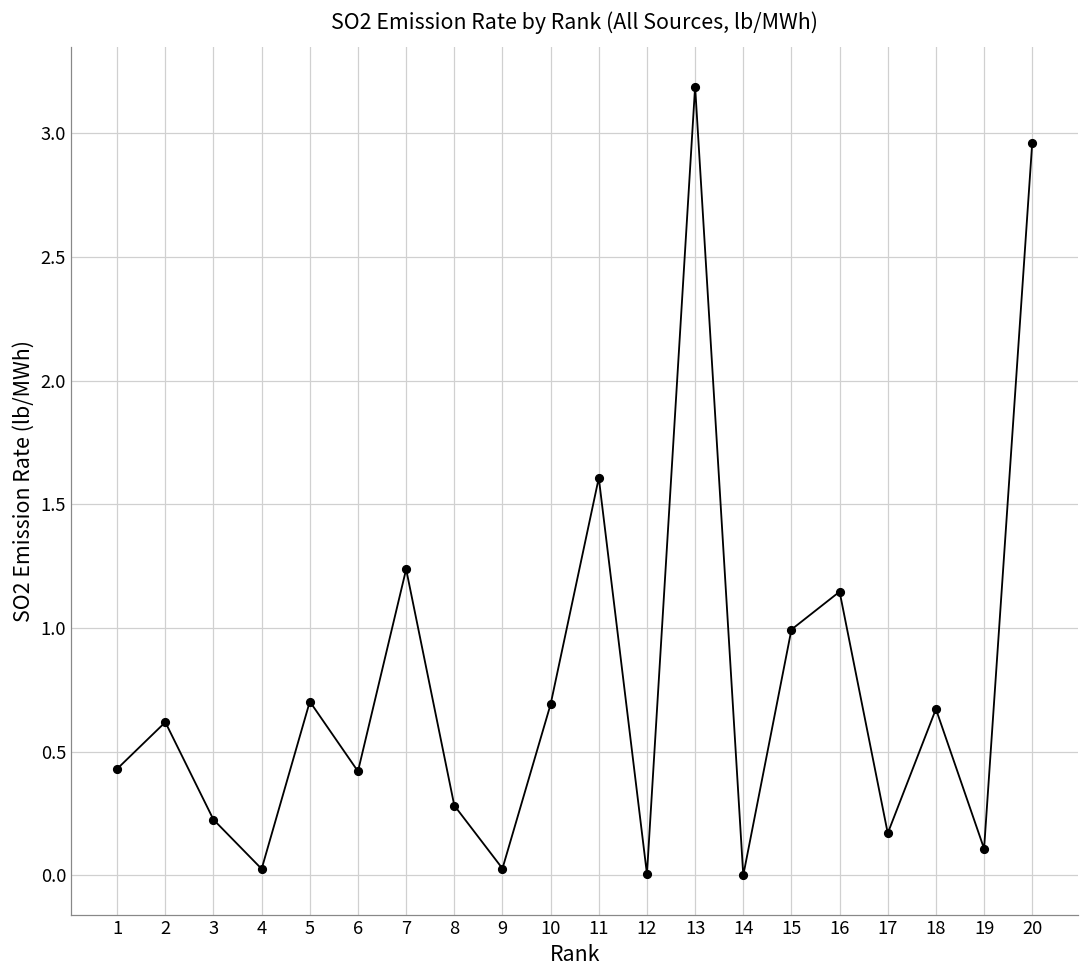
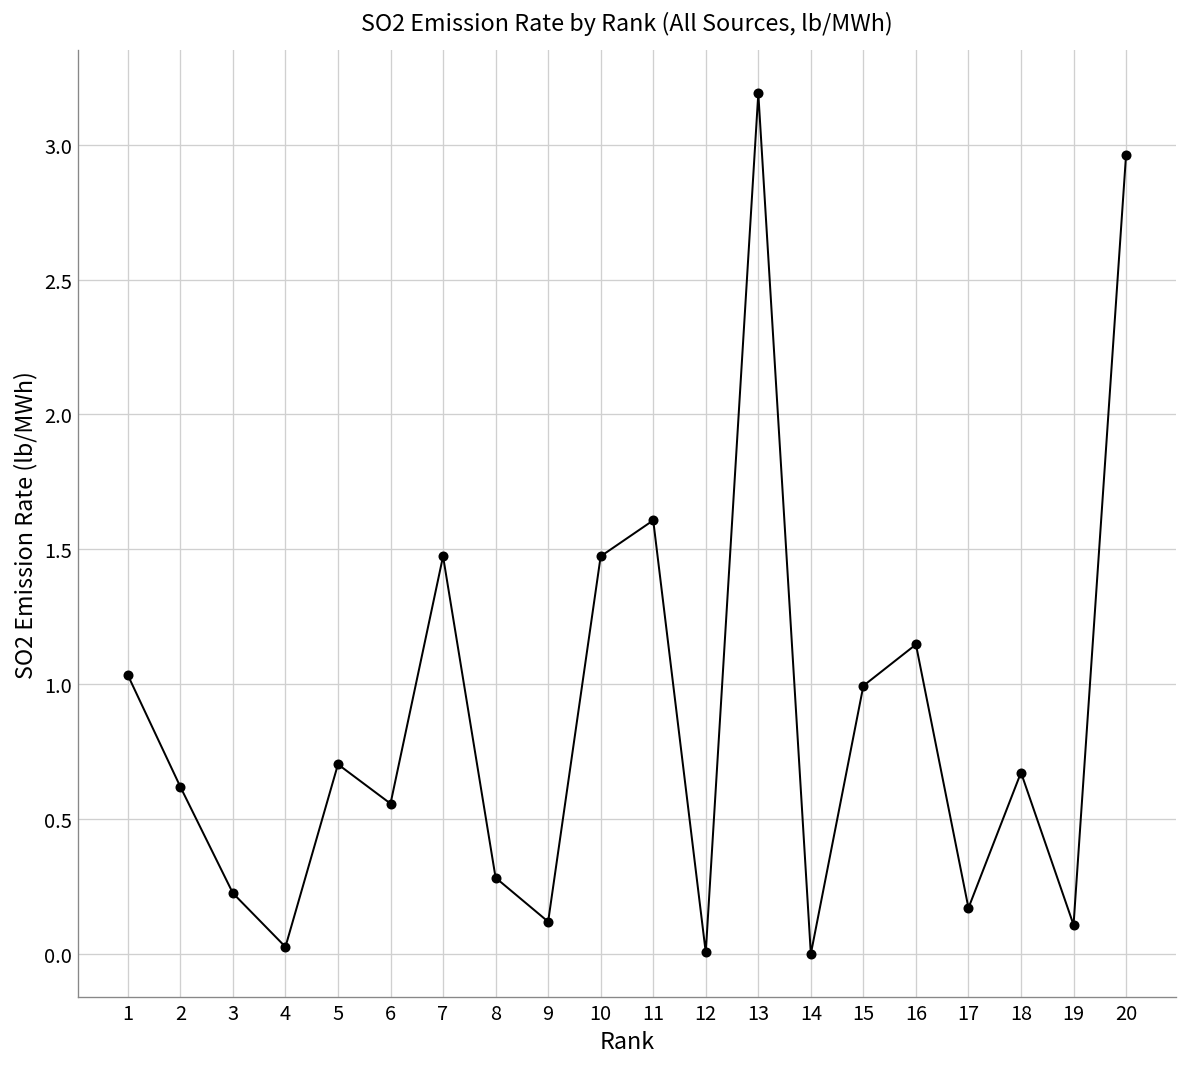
  {
-   "1": 0.43,
+   "1": 1.03,
    "2": 0.62,
    "3": 0.23,
    "4": 0.03,
    "5": 0.70,
-   "6": 0.42,
-   "7": 1.24,
+   "6": 0.56,
+   "7": 1.47,
    "8": 0.28,
-   "9": 0.03,
-   "10": 0.69,
+   "9": 0.12,
+   "10": 1.47,
    "11": 1.61,
    "12": 0.01,
    "13": 3.19,
    "14": 0.00,
    "15": 0.99,
    "16": 1.15,
    "17": 0.17,
    "18": 0.67,
    "19": 0.11,
    "20": 2.96
  }
